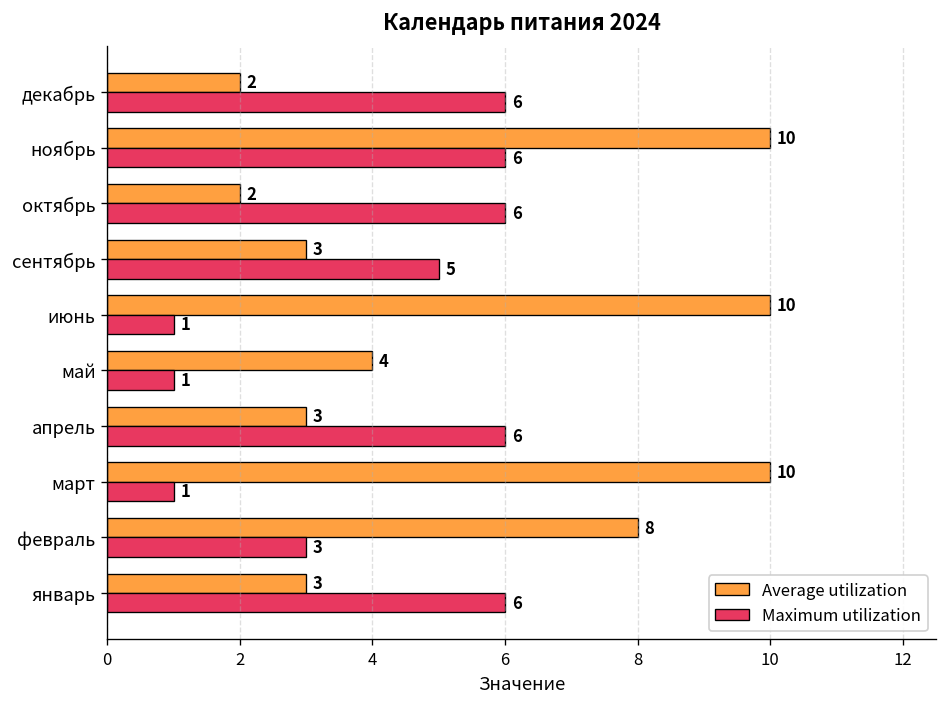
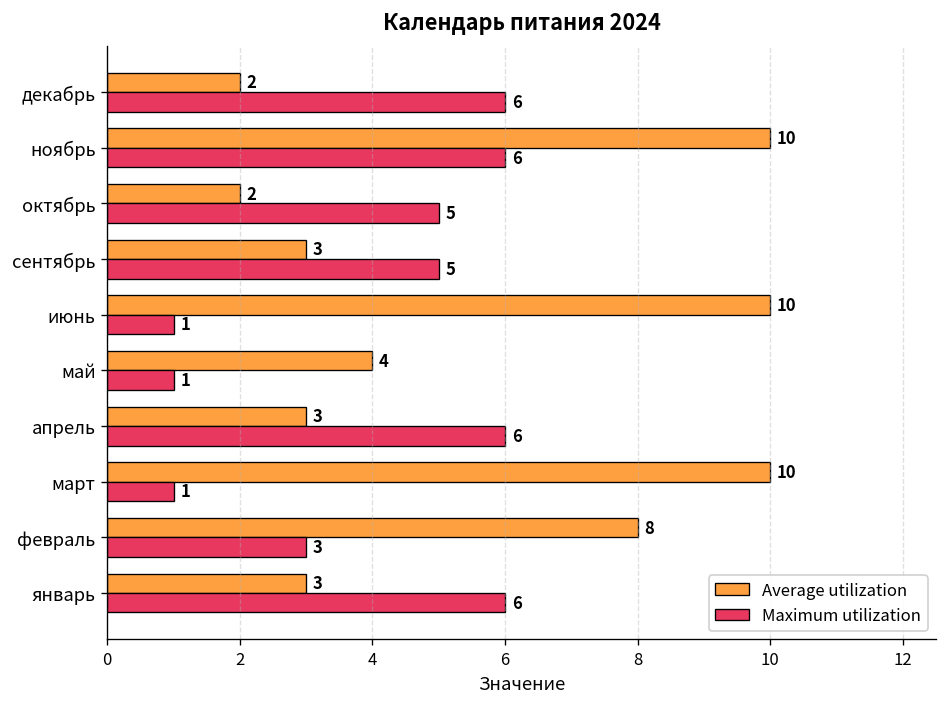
  {
    "Average utilization": {
      "декабрь": 2,
      "ноябрь": 10,
      "октябрь": 2,
      "сентябрь": 3,
      "июнь": 10,
      "май": 4,
      "апрель": 3,
      "март": 10,
      "февраль": 8,
      "январь": 3
    },
    "Maximum utilization": {
      "декабрь": 6,
      "ноябрь": 6,
-     "октябрь": 6,
+     "октябрь": 5,
      "сентябрь": 5,
      "июнь": 1,
      "май": 1,
      "апрель": 6,
      "март": 1,
      "февраль": 3,
      "январь": 6
    }
  }
